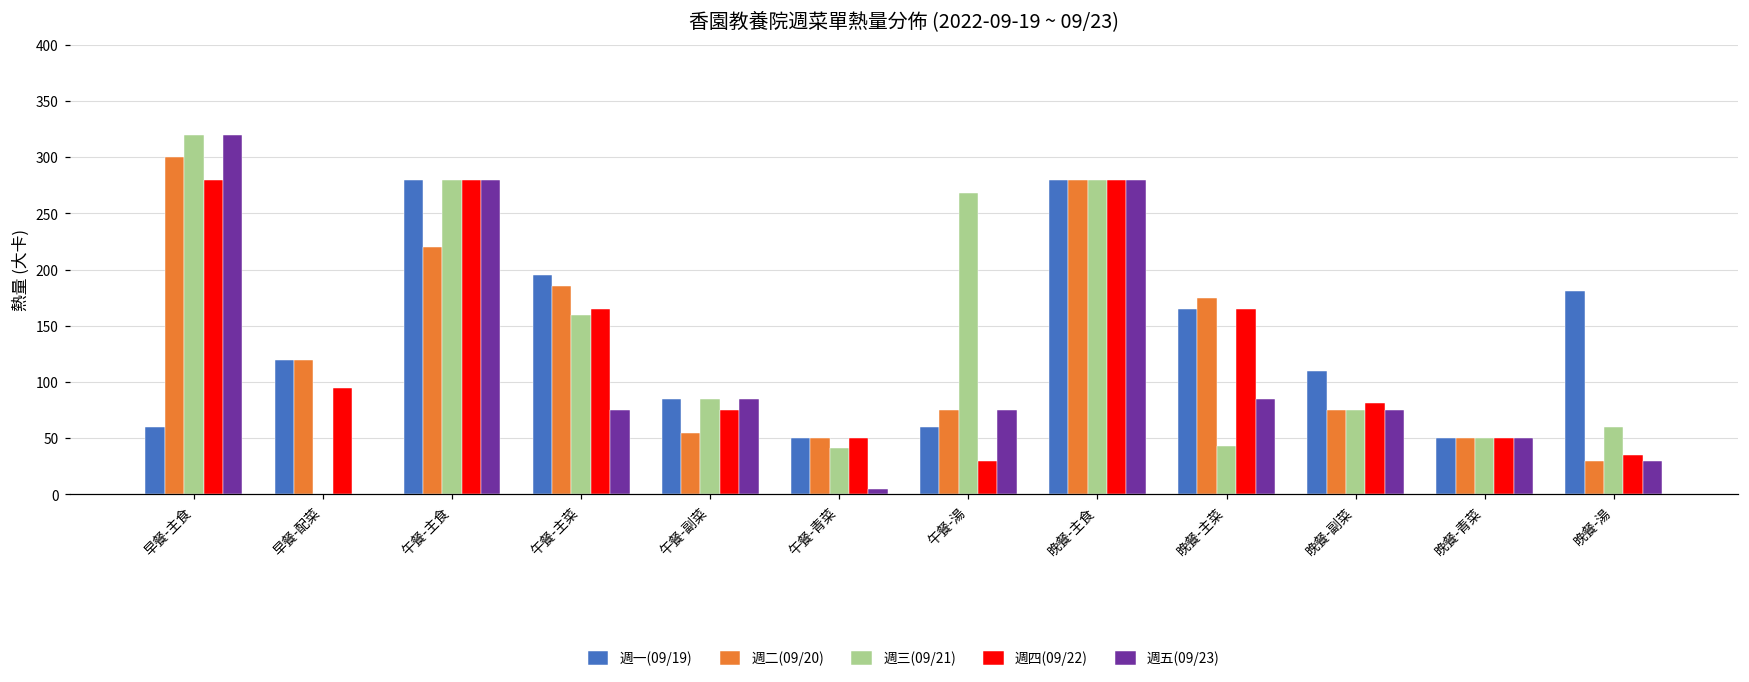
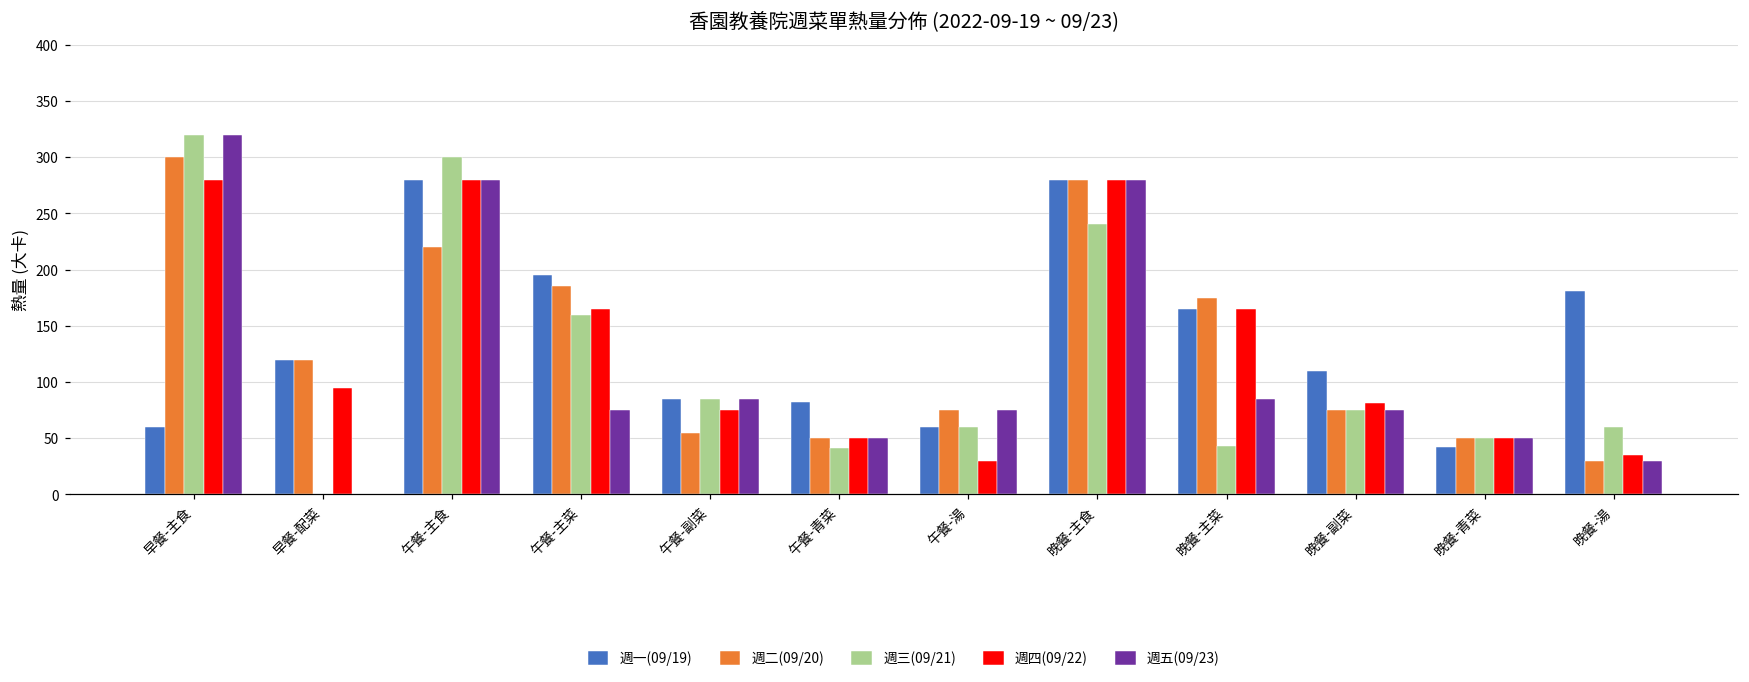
  {
    "週一(09/19)": {
      "早餐-主食": 60,
      "早餐-配菜": 120,
      "午餐-主食": 280,
      "午餐-主菜": 195,
      "午餐-副菜": 85,
-     "午餐-青菜": 50,
+     "午餐-青菜": 82,
      "午餐-湯": 60,
      "晚餐-主食": 280,
      "晚餐-主菜": 165,
      "晚餐-副菜": 110,
-     "晚餐-青菜": 50,
+     "晚餐-青菜": 42,
      "晚餐-湯": 181
    },
    "週二(09/20)": {
      "早餐-主食": 300,
      "早餐-配菜": 120,
      "午餐-主食": 220,
      "午餐-主菜": 185,
      "午餐-副菜": 55,
      "午餐-青菜": 50,
      "午餐-湯": 75,
      "晚餐-主食": 280,
      "晚餐-主菜": 175,
      "晚餐-副菜": 75,
      "晚餐-青菜": 50,
      "晚餐-湯": 30
    },
    "週三(09/21)": {
      "早餐-主食": 320,
      "早餐-配菜": 0,
-     "午餐-主食": 280,
+     "午餐-主食": 300,
      "午餐-主菜": 160,
      "午餐-副菜": 85,
      "午餐-青菜": 41,
-     "午餐-湯": 268,
-     "晚餐-主食": 280,
+     "午餐-湯": 60,
+     "晚餐-主食": 241,
      "晚餐-主菜": 43,
      "晚餐-副菜": 75,
      "晚餐-青菜": 50,
      "晚餐-湯": 60
    },
    "週四(09/22)": {
      "早餐-主食": 280,
      "早餐-配菜": 95,
      "午餐-主食": 280,
      "午餐-主菜": 165,
      "午餐-副菜": 75,
      "午餐-青菜": 50,
      "午餐-湯": 30,
      "晚餐-主食": 280,
      "晚餐-主菜": 165,
      "晚餐-副菜": 81,
      "晚餐-青菜": 50,
      "晚餐-湯": 35
    },
    "週五(09/23)": {
      "早餐-主食": 320,
      "早餐-配菜": 0,
      "午餐-主食": 280,
      "午餐-主菜": 75,
      "午餐-副菜": 85,
-     "午餐-青菜": 5,
+     "午餐-青菜": 50,
      "午餐-湯": 75,
      "晚餐-主食": 280,
      "晚餐-主菜": 85,
      "晚餐-副菜": 75,
      "晚餐-青菜": 50,
      "晚餐-湯": 30
    }
  }
